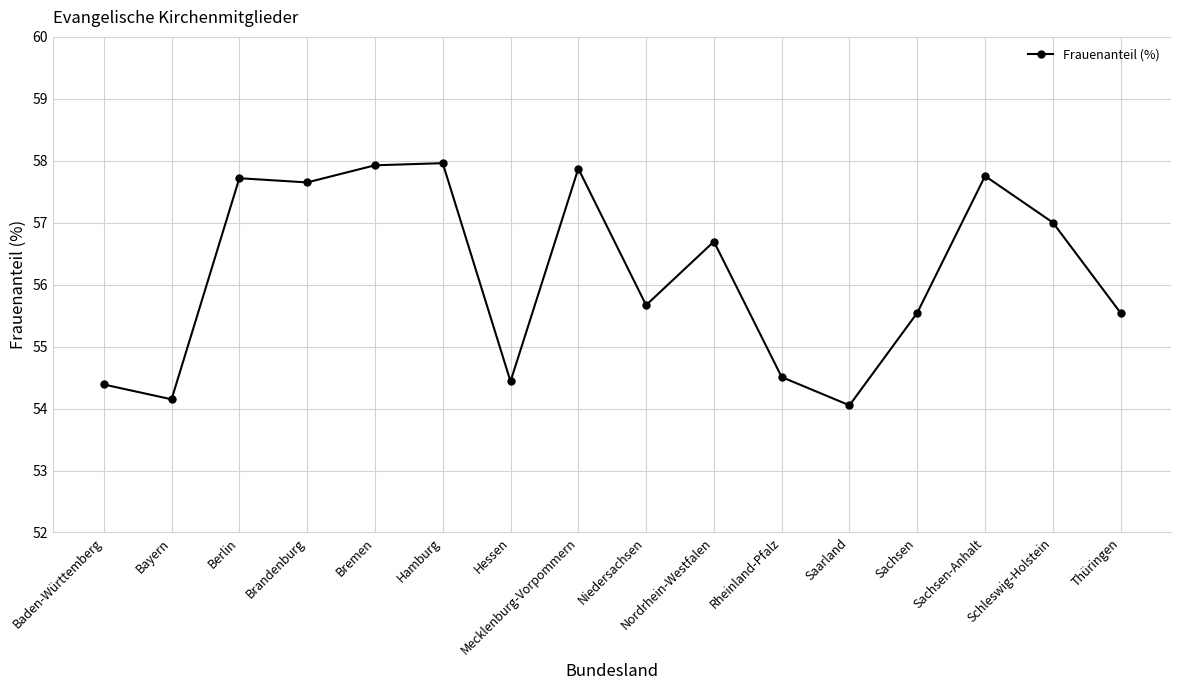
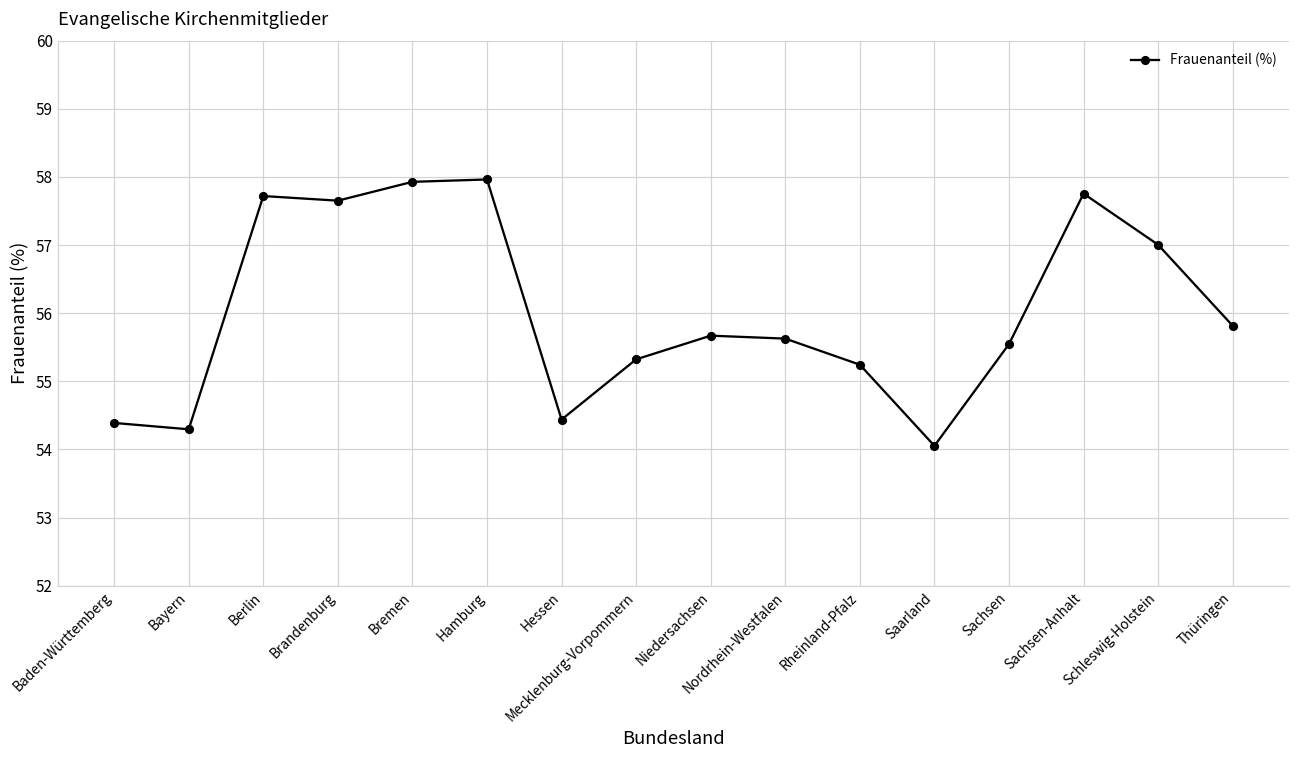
  {
    "Baden-Württemberg": 54.4,
-   "Bayern": 54.1,
+   "Bayern": 54.3,
    "Berlin": 57.7,
    "Brandenburg": 57.7,
    "Bremen": 57.9,
    "Hamburg": 58.0,
    "Hessen": 54.4,
-   "Mecklenburg-Vorpommern": 57.9,
+   "Mecklenburg-Vorpommern": 55.3,
    "Niedersachsen": 55.7,
-   "Nordrhein-Westfalen": 56.7,
-   "Rheinland-Pfalz": 54.5,
+   "Nordrhein-Westfalen": 55.6,
+   "Rheinland-Pfalz": 55.2,
    "Saarland": 54.1,
    "Sachsen": 55.5,
    "Sachsen-Anhalt": 57.8,
    "Schleswig-Holstein": 57.0,
-   "Thüringen": 55.5
+   "Thüringen": 55.8
  }
